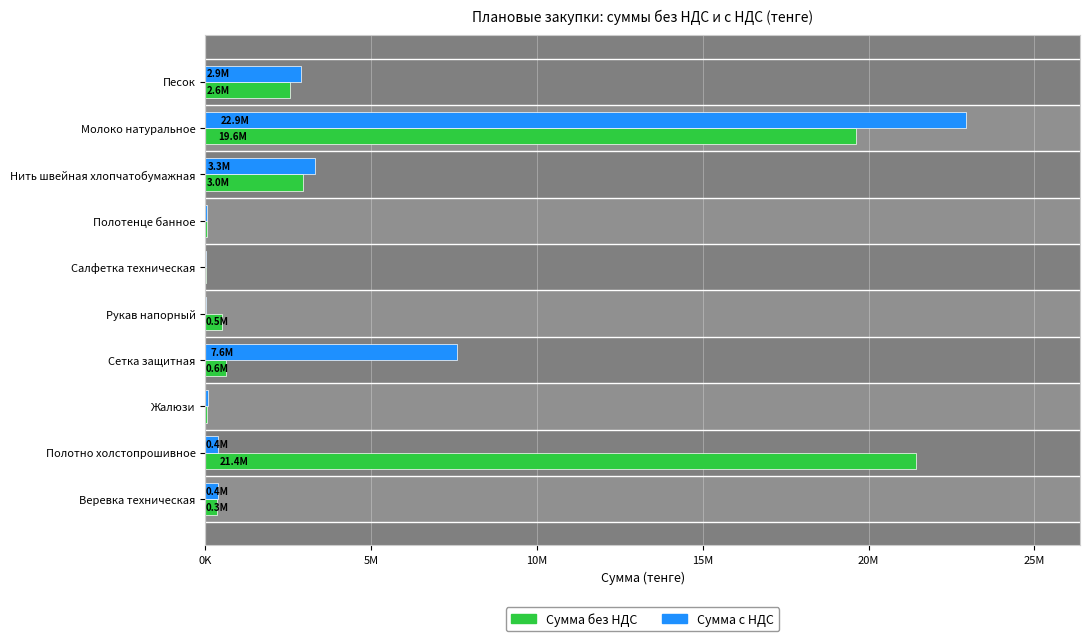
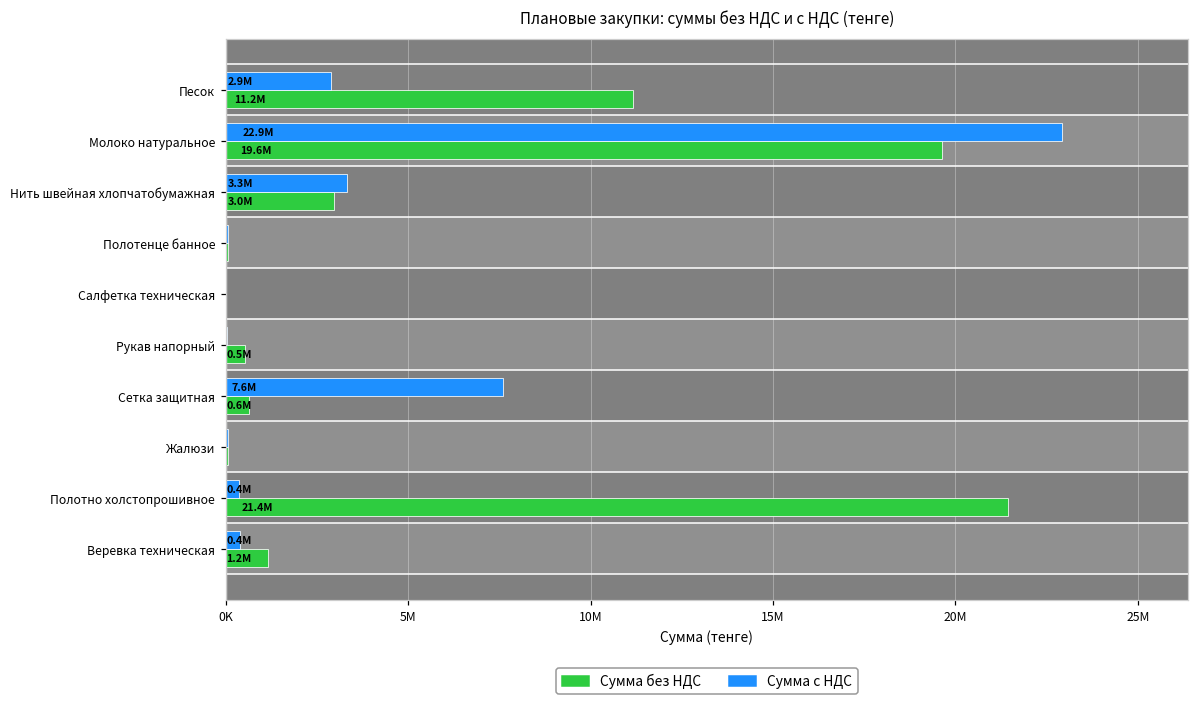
  {
    "Сумма без НДС": {
-     "Песок": "2.6M",
-     "Веревка техническая": "0.3M"
+     "Песок": "11.2M",
+     "Веревка техническая": "1.2M"
    }
  }
